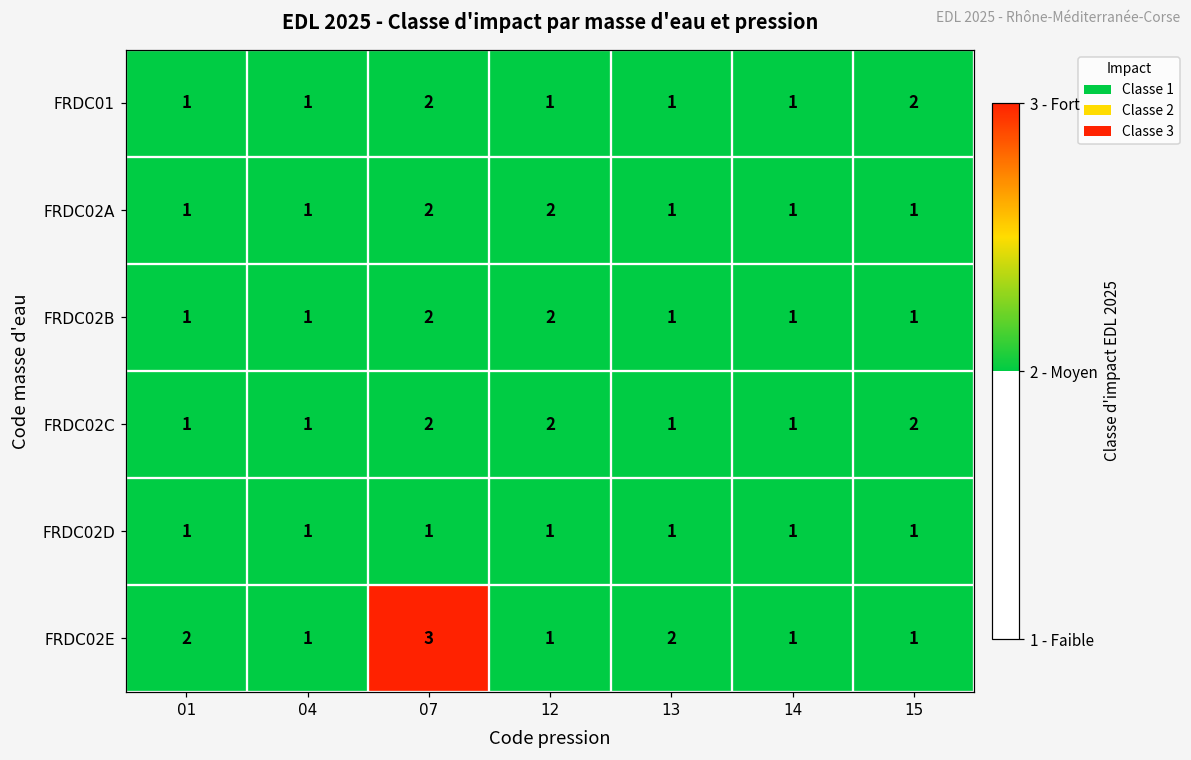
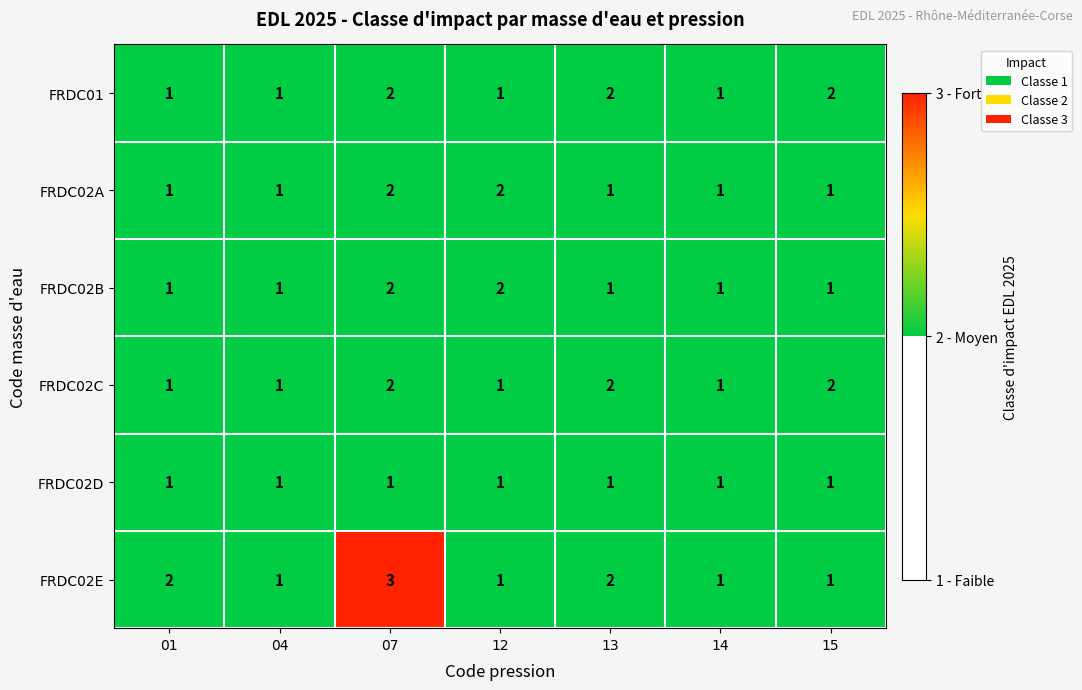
  {
    "FRDC01": {
      "01": 1,
      "04": 1,
      "07": 2,
      "12": 1,
-     "13": 1,
+     "13": 2,
      "14": 1,
      "15": 2
    },
    "FRDC02A": {
      "01": 1,
      "04": 1,
      "07": 2,
      "12": 2,
      "13": 1,
      "14": 1,
      "15": 1
    },
    "FRDC02B": {
      "01": 1,
      "04": 1,
      "07": 2,
      "12": 2,
      "13": 1,
      "14": 1,
      "15": 1
    },
    "FRDC02C": {
      "01": 1,
      "04": 1,
      "07": 2,
-     "12": 2,
-     "13": 1,
+     "12": 1,
+     "13": 2,
      "14": 1,
      "15": 2
    },
    "FRDC02D": {
      "01": 1,
      "04": 1,
      "07": 1,
      "12": 1,
      "13": 1,
      "14": 1,
      "15": 1
    },
    "FRDC02E": {
      "01": 2,
      "04": 1,
      "07": 3,
      "12": 1,
      "13": 2,
      "14": 1,
      "15": 1
    }
  }
